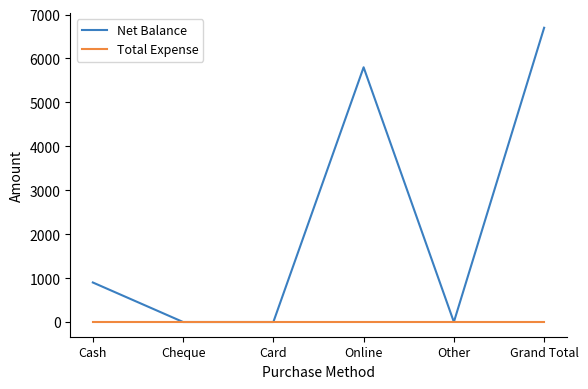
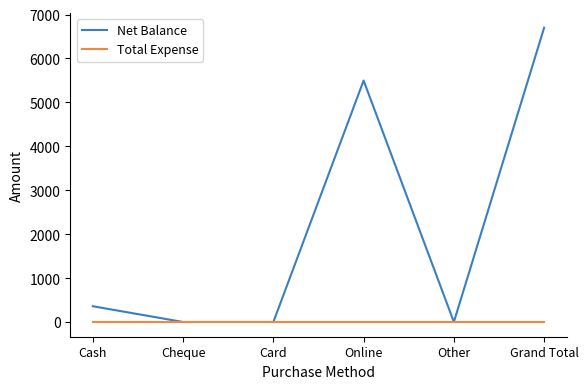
  {
    "Net Balance": {
-     "Cash": 900,
-     "Online": 5800,
+     "Cash": 400,
+     "Online": 5500,
      "Grand Total": 6700
    },
    "Total Expense": {
      "Cash": 0,
      "Online": 0,
      "Grand Total": 0
    }
  }
